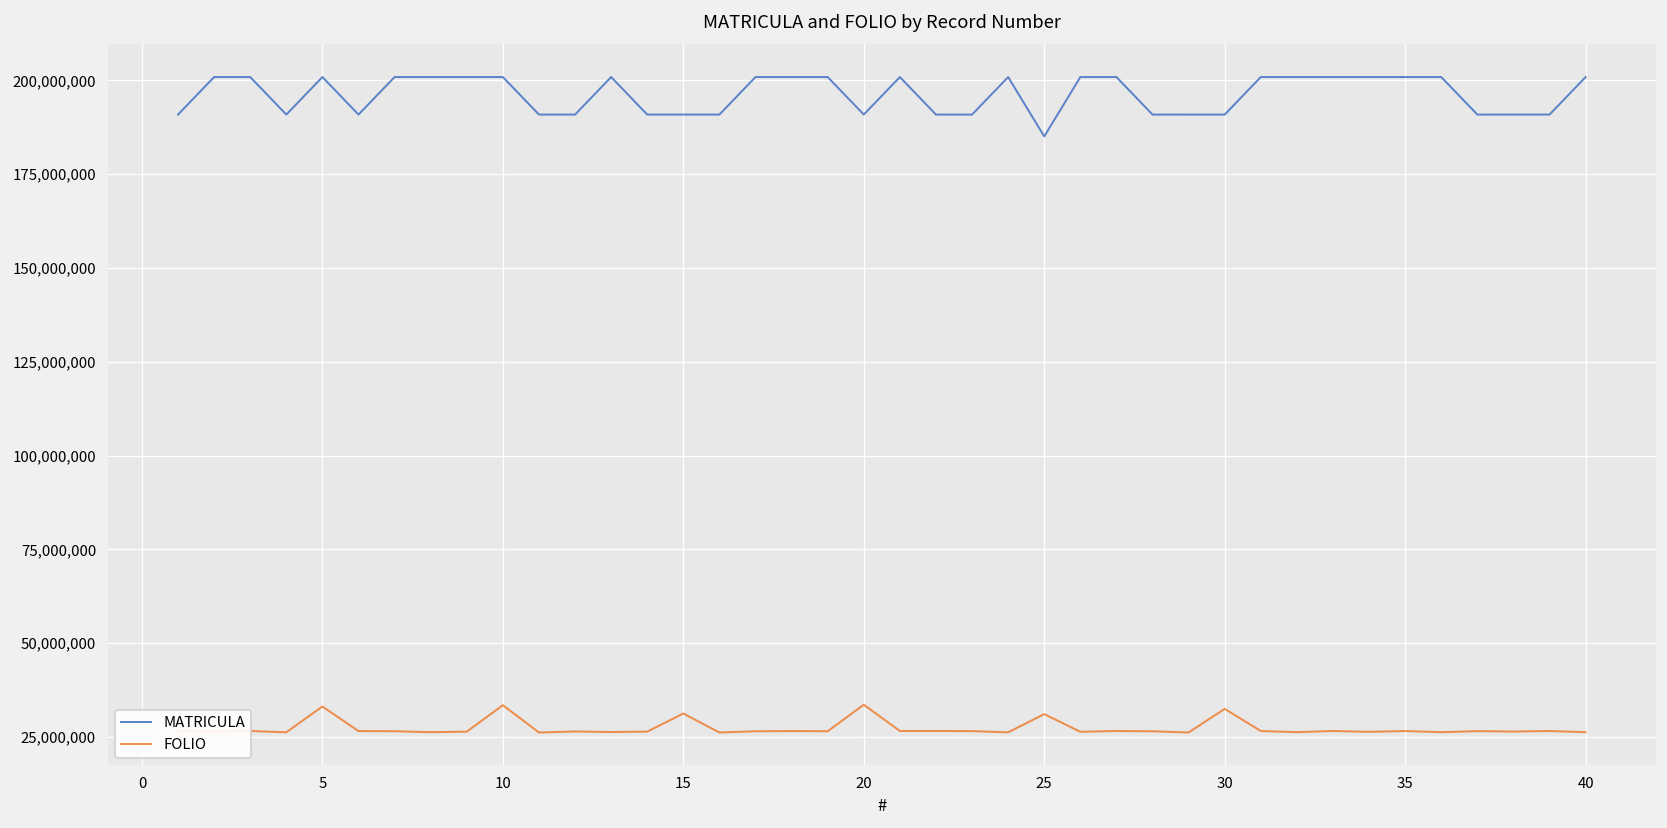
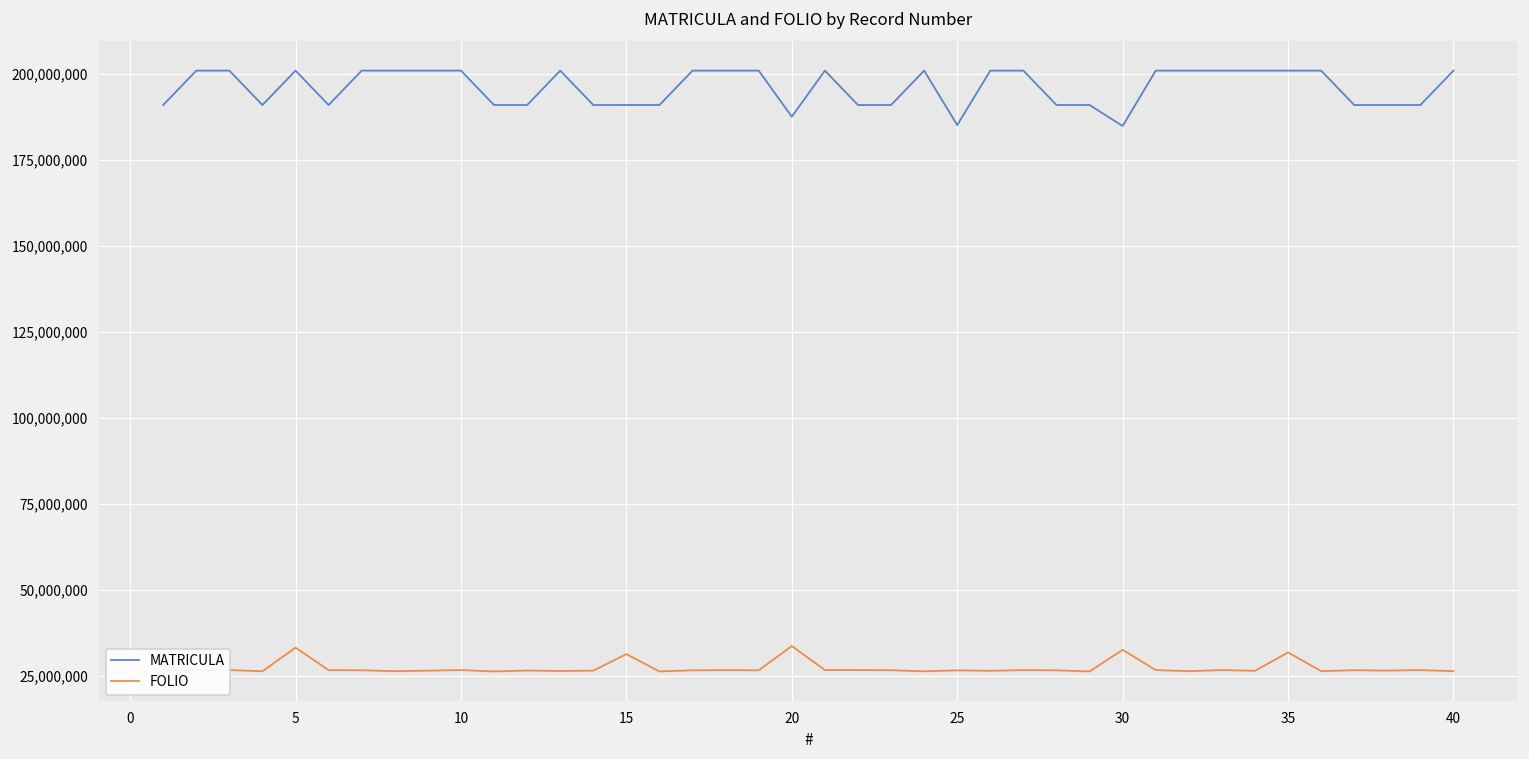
  {
    "MATRICULA": {
      "5": "201,000,000",
      "10": "201,000,000",
      "15": "191,000,000",
-     "20": "191,000,000",
+     "20": "188,000,000",
      "25": "185,000,000",
-     "30": "191,000,000",
+     "30": "185,000,000",
      "35": "201,000,000",
      "40": "201,000,000"
    },
    "FOLIO": {
      "5": "33,000,000",
-     "10": "33,000,000",
+     "10": "27,000,000",
      "15": "31,000,000",
      "20": "34,000,000",
-     "25": "31,000,000",
+     "25": "27,000,000",
      "30": "33,000,000",
-     "35": "27,000,000",
+     "35": "32,000,000",
      "40": "26,000,000"
    }
  }
